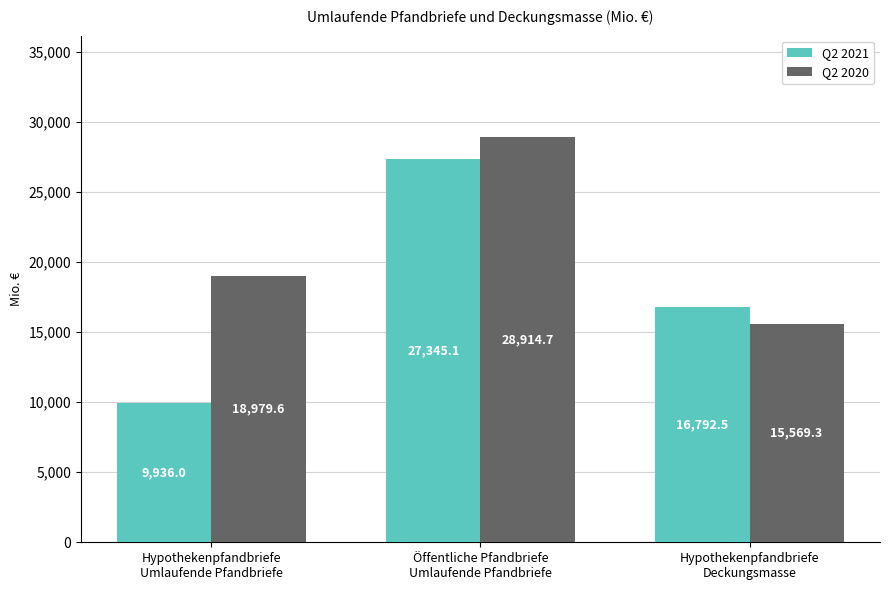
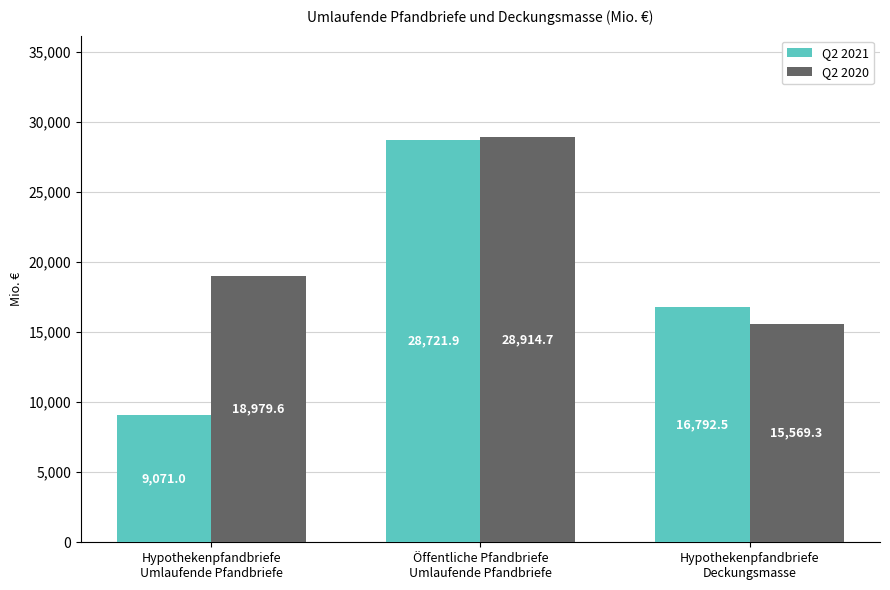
  {
    "Q2 2021": {
-     "Hypothekenpfandbriefe Umlaufende Pfandbriefe": "9,936.0",
-     "Öffentliche Pfandbriefe Umlaufende Pfandbriefe": "27,345.1",
+     "Hypothekenpfandbriefe Umlaufende Pfandbriefe": "9,071.0",
+     "Öffentliche Pfandbriefe Umlaufende Pfandbriefe": "28,721.9",
      "Hypothekenpfandbriefe Deckungsmasse": "16,792.5"
    },
    "Q2 2020": {
      "Hypothekenpfandbriefe Umlaufende Pfandbriefe": "18,979.6",
      "Öffentliche Pfandbriefe Umlaufende Pfandbriefe": "28,914.7",
      "Hypothekenpfandbriefe Deckungsmasse": "15,569.3"
    }
  }
